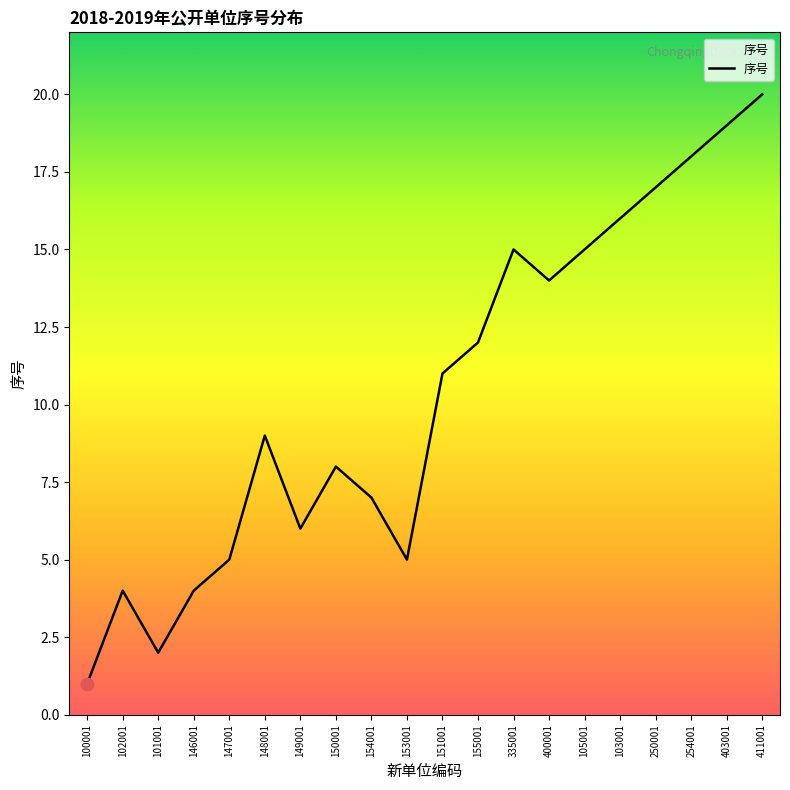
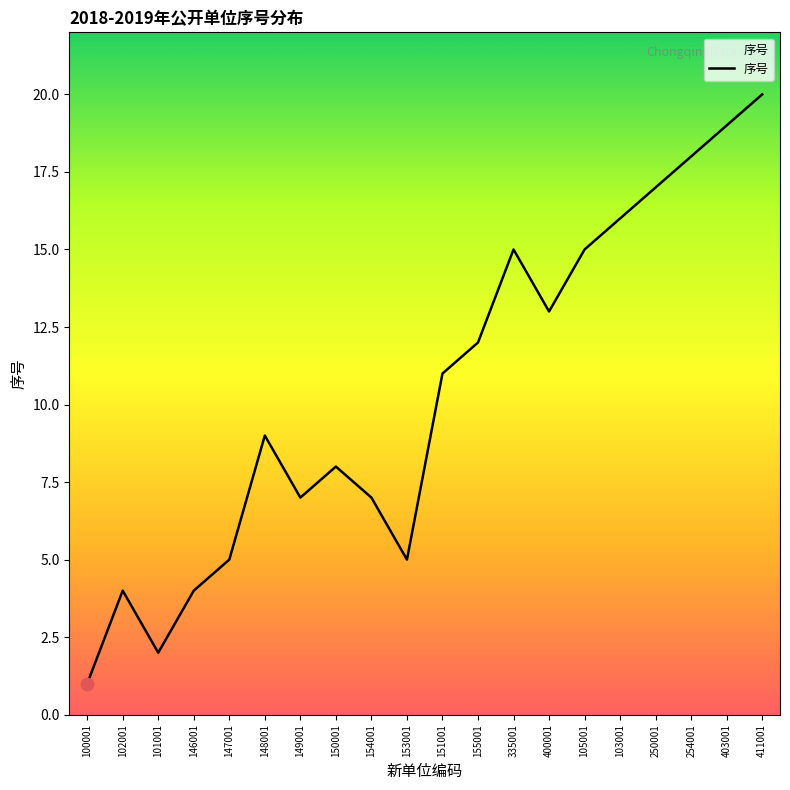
  {
    "序号": {
      "102001": 4,
      "101001": 2,
      "146001": 4,
      "147001": 5,
      "148001": 9,
-     "149001": 6,
+     "149001": 7,
      "150001": 8,
      "154001": 7,
      "153001": 5,
      "151001": 11,
      "155001": 12,
      "335001": 15,
-     "400001": 14,
+     "400001": 13,
      "105001": 15,
      "103001": 16,
      "250001": 17,
      "254001": 18,
      "403001": 19,
      "411001": 20
    }
  }
